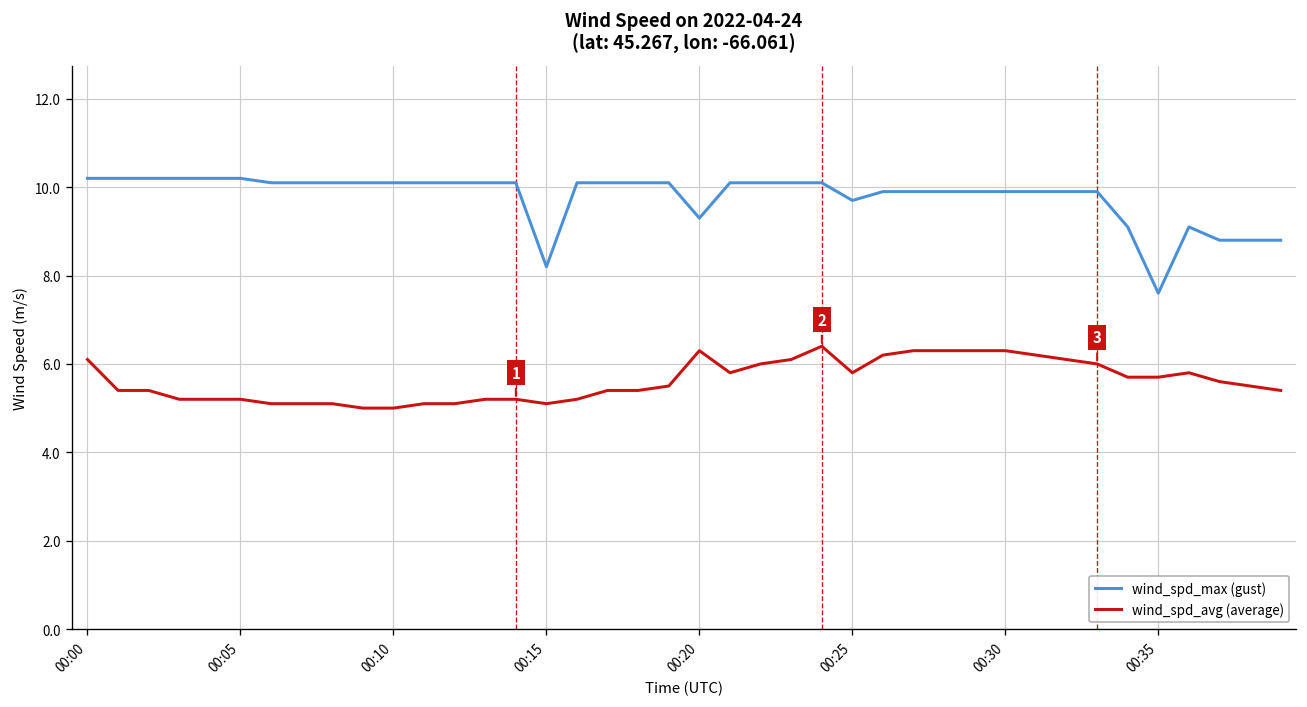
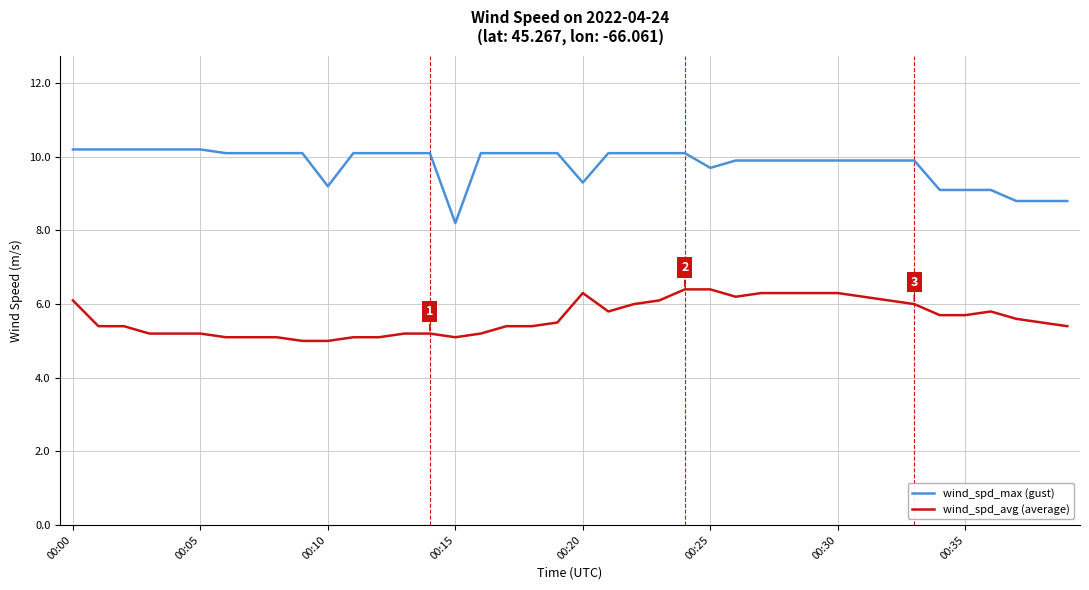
  {
    "wind_spd_max (gust)": {
      "00:00": 10.2,
      "00:05": 10.2,
-     "00:10": 10.1,
+     "00:10": 9.2,
      "00:15": 8.2,
      "00:20": 9.3,
      "00:25": 9.7,
      "00:30": 9.9,
-     "00:35": 7.6
+     "00:35": 9.1
    },
    "wind_spd_avg (average)": {
      "00:00": 6.1,
      "00:05": 5.2,
      "00:10": 5.0,
      "00:15": 5.1,
      "00:20": 6.3,
-     "00:25": 5.8,
+     "00:25": 6.4,
      "00:30": 6.3,
      "00:35": 5.7
    }
  }
